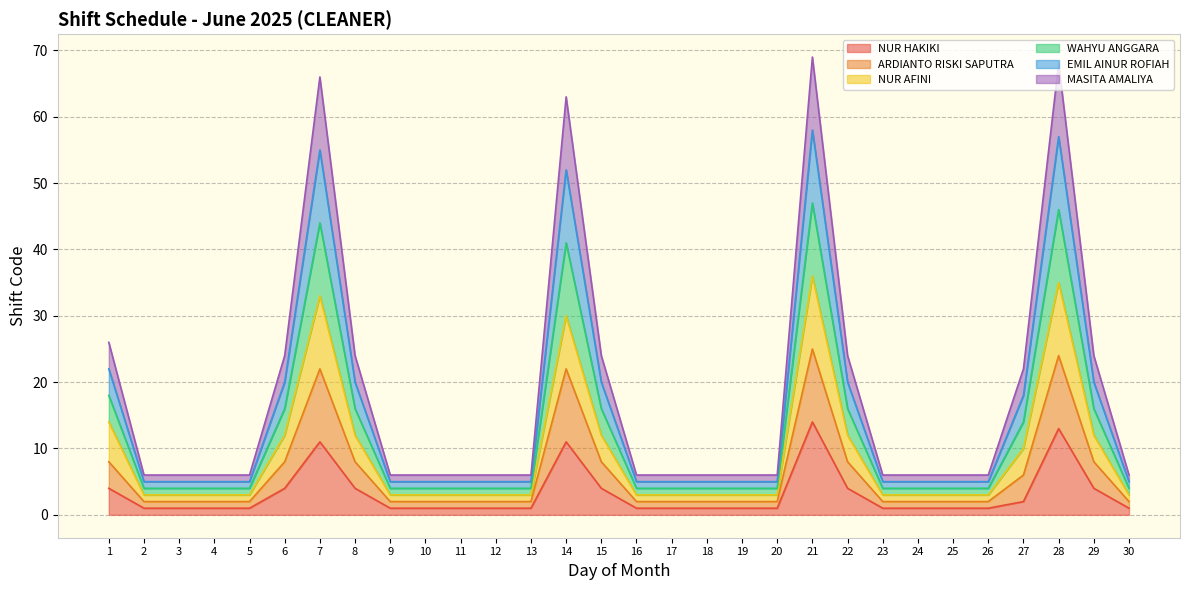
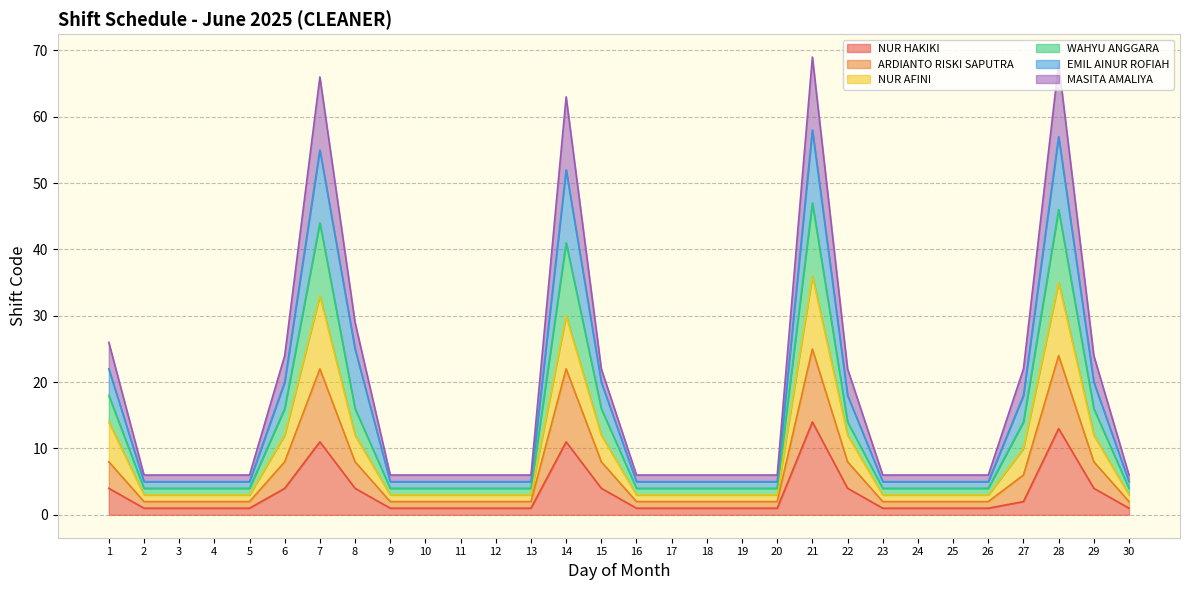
  {
    "NUR AFINI": {
      "1": 6,
      "2": 1,
      "3": 1,
      "4": 1,
      "5": 1,
      "6": 4,
      "7": 11,
      "8": 4,
      "9": 1,
      "10": 1,
      "11": 1,
      "12": 1,
      "13": 1,
      "14": 8,
      "15": 4,
      "16": 1,
      "17": 1,
      "18": 1,
      "19": 1,
      "20": 1,
      "21": 11,
      "22": 4,
      "23": 1,
      "24": 1,
      "25": 1,
      "26": 1,
      "27": 4,
      "28": 11,
      "29": 4,
      "30": 1
    },
    "WAHYU ANGGARA": {
      "1": 4,
      "2": 1,
      "3": 1,
      "4": 1,
      "5": 1,
      "6": 4,
      "7": 11,
      "8": 4,
      "9": 1,
      "10": 1,
      "11": 1,
      "12": 1,
      "13": 1,
      "14": 11,
      "15": 4,
      "16": 1,
      "17": 1,
      "18": 1,
      "19": 1,
      "20": 1,
      "21": 11,
-     "22": 4,
+     "22": 2,
      "23": 1,
      "24": 1,
      "25": 1,
      "26": 1,
      "27": 4,
      "28": 11,
      "29": 4,
      "30": 1
    },
    "EMIL AINUR ROFIAH": {
      "1": 4,
      "2": 1,
      "3": 1,
      "4": 1,
      "5": 1,
      "6": 4,
      "7": 11,
-     "8": 4,
+     "8": 9,
      "9": 1,
      "10": 1,
      "11": 1,
      "12": 1,
      "13": 1,
      "14": 11,
      "15": 4,
      "16": 1,
      "17": 1,
      "18": 1,
      "19": 1,
      "20": 1,
      "21": 11,
      "22": 4,
      "23": 1,
      "24": 1,
      "25": 1,
      "26": 1,
      "27": 4,
      "28": 11,
      "29": 4,
      "30": 1
    },
    "MASITA AMALIYA": {
      "1": 4,
      "2": 1,
      "3": 1,
      "4": 1,
      "5": 1,
      "6": 4,
      "7": 11,
      "8": 4,
      "9": 1,
      "10": 1,
      "11": 1,
      "12": 1,
      "13": 1,
      "14": 11,
-     "15": 4,
+     "15": 2,
      "16": 1,
      "17": 1,
      "18": 1,
      "19": 1,
      "20": 1,
      "21": 11,
      "22": 4,
      "23": 1,
      "24": 1,
      "25": 1,
      "26": 1,
      "27": 4,
      "29": 4,
      "30": 1
    }
  }
